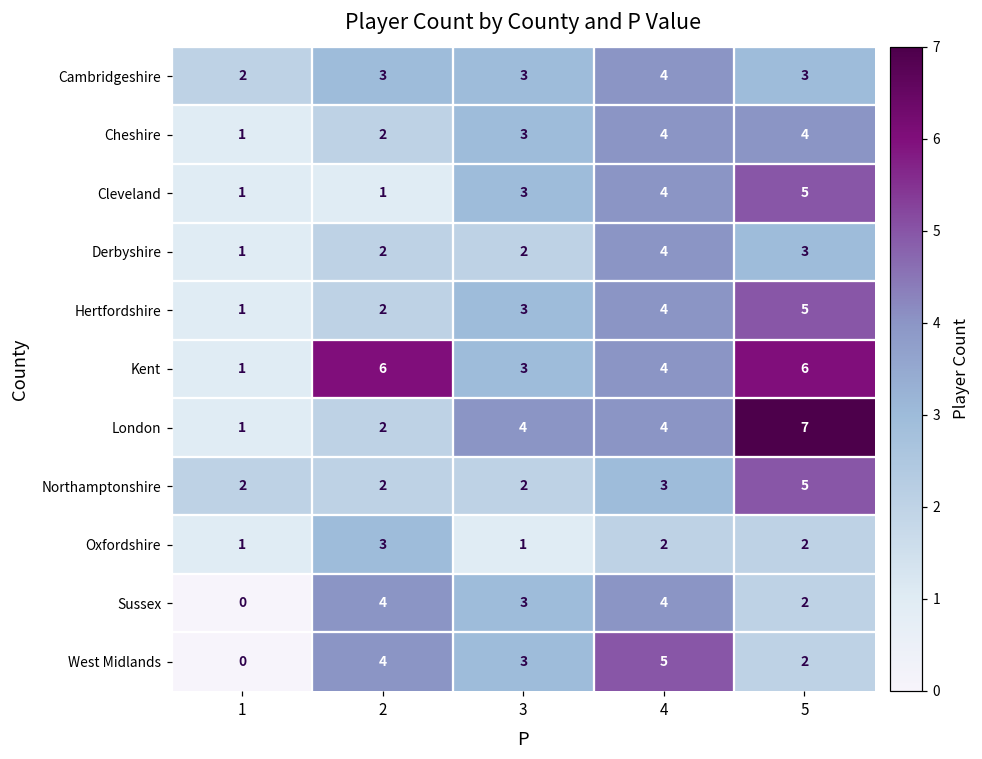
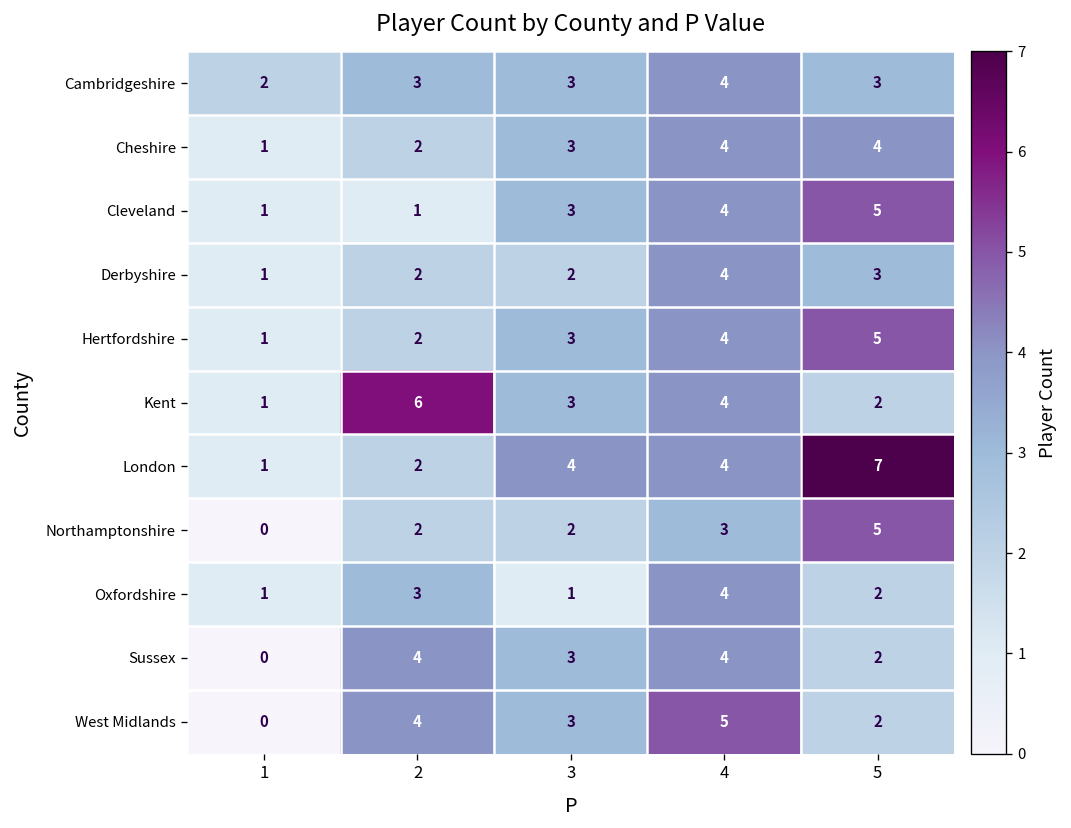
  {
    "Cambridgeshire": {
      "1": 2,
      "2": 3,
      "3": 3,
      "4": 4,
      "5": 3
    },
    "Cheshire": {
      "1": 1,
      "2": 2,
      "3": 3,
      "4": 4,
      "5": 4
    },
    "Cleveland": {
      "1": 1,
      "2": 1,
      "3": 3,
      "4": 4,
      "5": 5
    },
    "Derbyshire": {
      "1": 1,
      "2": 2,
      "3": 2,
      "4": 4,
      "5": 3
    },
    "Hertfordshire": {
      "1": 1,
      "2": 2,
      "3": 3,
      "4": 4,
      "5": 5
    },
    "Kent": {
      "1": 1,
      "2": 6,
      "3": 3,
      "4": 4,
-     "5": 6
+     "5": 2
    },
    "London": {
      "1": 1,
      "2": 2,
      "3": 4,
      "4": 4,
      "5": 7
    },
    "Northamptonshire": {
-     "1": 2,
+     "1": 0,
      "2": 2,
      "3": 2,
      "4": 3,
      "5": 5
    },
    "Oxfordshire": {
      "1": 1,
      "2": 3,
      "3": 1,
-     "4": 2,
+     "4": 4,
      "5": 2
    },
    "Sussex": {
      "1": 0,
      "2": 4,
      "3": 3,
      "4": 4,
      "5": 2
    },
    "West Midlands": {
      "1": 0,
      "2": 4,
      "3": 3,
      "4": 5,
      "5": 2
    }
  }
